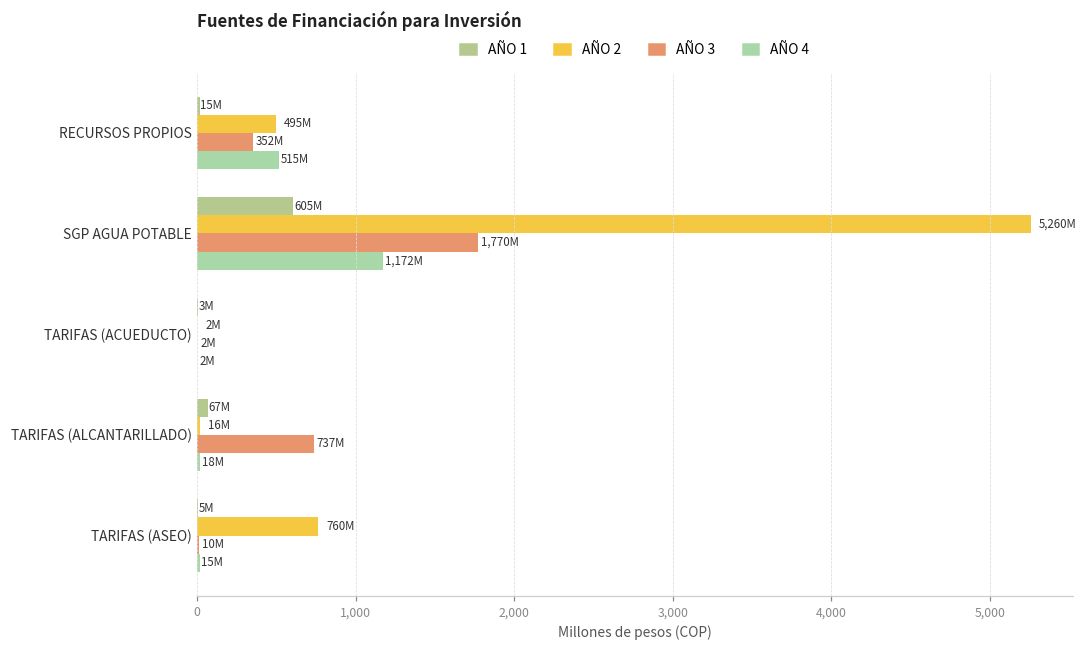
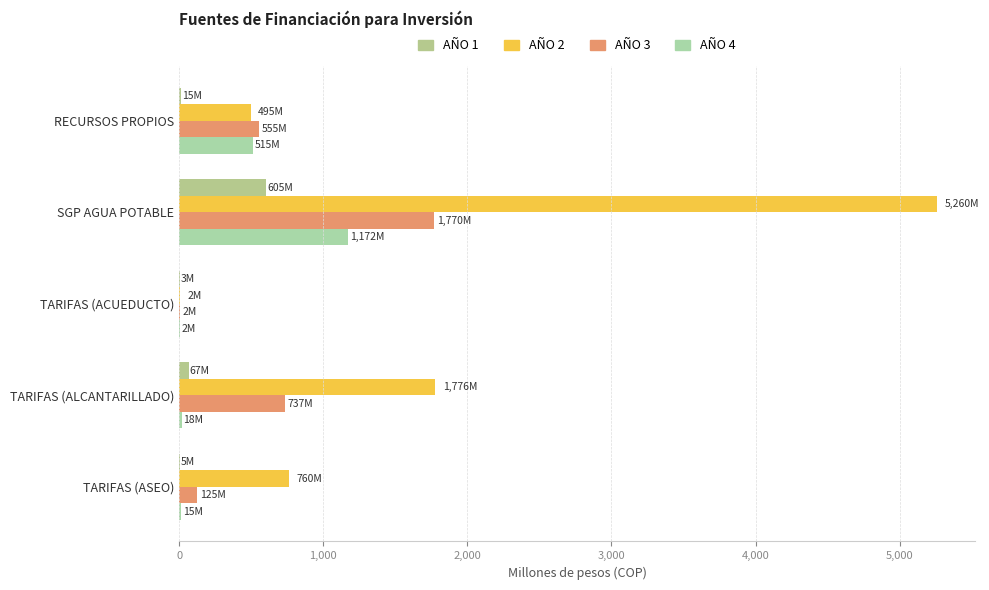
  {
    "AÑO 2": {
      "RECURSOS PROPIOS": "495M",
      "SGP AGUA POTABLE": "5,260M",
      "TARIFAS (ACUEDUCTO)": "2M",
-     "TARIFAS (ALCANTARILLADO)": "16M",
+     "TARIFAS (ALCANTARILLADO)": "1,776M",
      "TARIFAS (ASEO)": "760M"
    },
    "AÑO 3": {
-     "RECURSOS PROPIOS": "352M",
+     "RECURSOS PROPIOS": "555M",
      "SGP AGUA POTABLE": "1,770M",
      "TARIFAS (ACUEDUCTO)": "2M",
      "TARIFAS (ALCANTARILLADO)": "737M",
-     "TARIFAS (ASEO)": "10M"
+     "TARIFAS (ASEO)": "125M"
    }
  }
